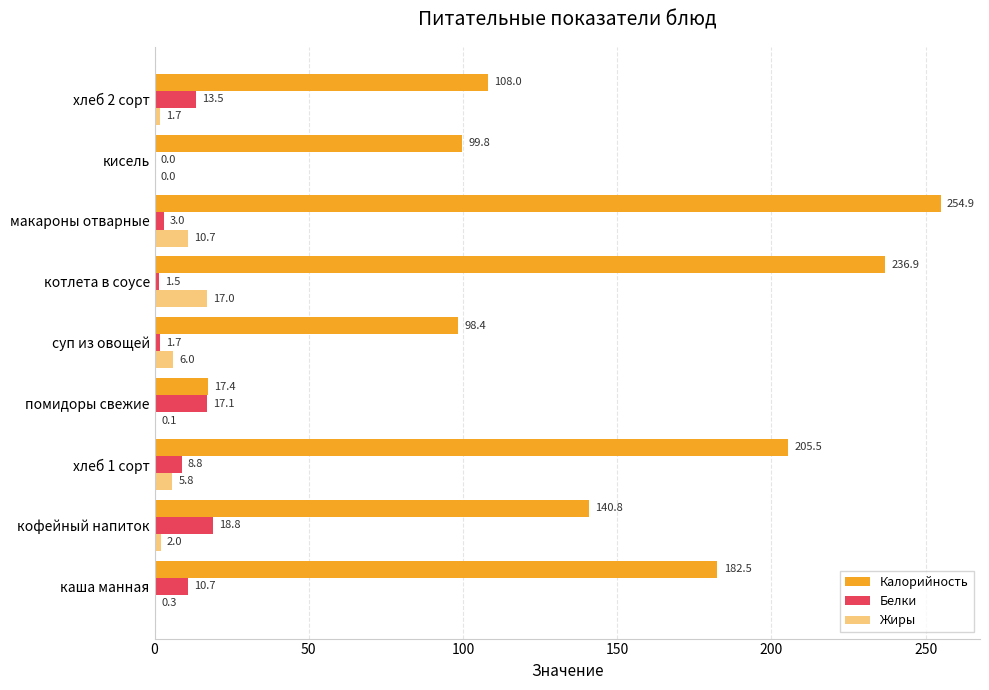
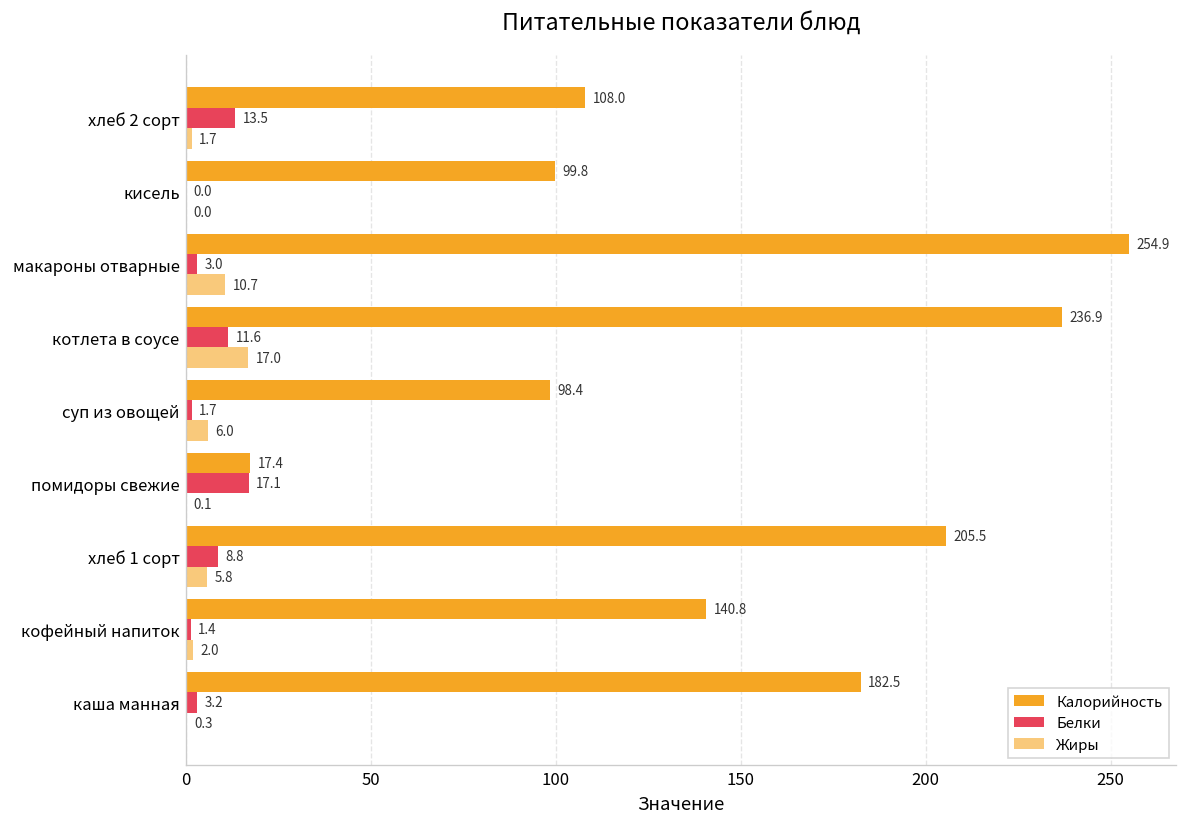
  {
    "Белки": {
      "хлеб 2 сорт": 13.5,
      "кисель": 0.0,
      "макароны отварные": 3.0,
-     "котлета в соусе": 1.5,
+     "котлета в соусе": 11.6,
      "суп из овощей": 1.7,
      "помидоры свежие": 17.1,
      "хлеб 1 сорт": 8.8,
-     "кофейный напиток": 18.8,
-     "каша манная": 10.7
+     "кофейный напиток": 1.4,
+     "каша манная": 3.2
    }
  }
